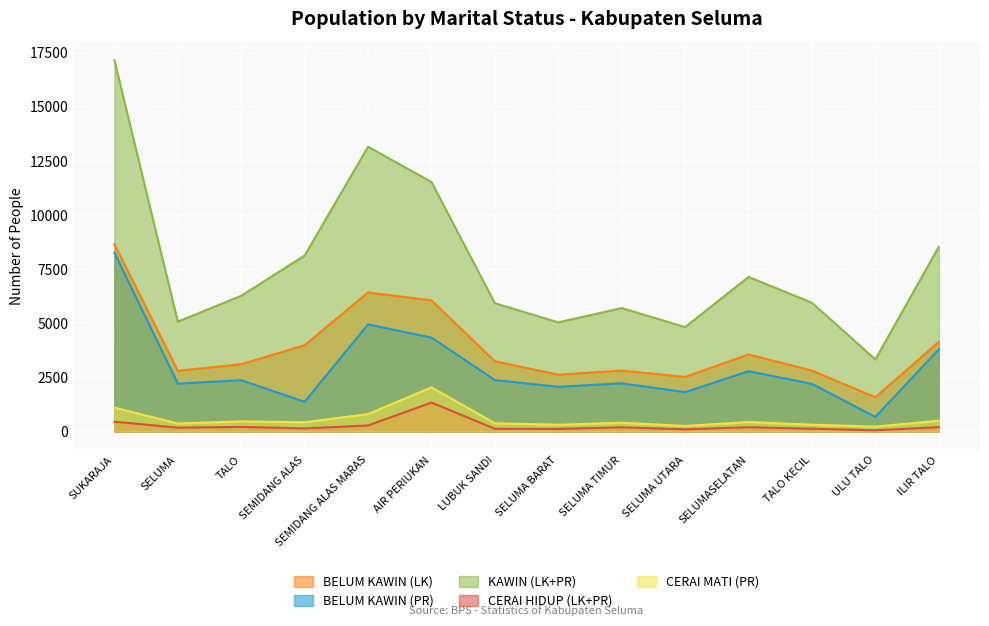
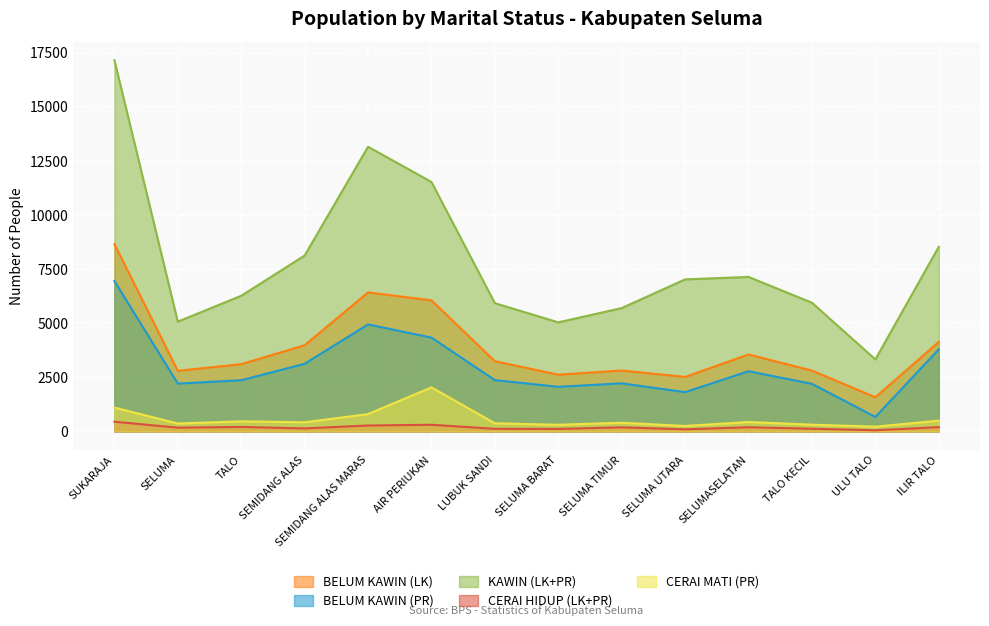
  {
    "BELUM KAWIN (LK)": {
      "SUKARAJA": 8700,
      "SELUMA": 2800,
      "TALO": 3100,
      "SEMIDANG ALAS": 4000,
      "SEMIDANG ALAS MARAS": 6400,
      "AIR PERIUKAN": 6100,
      "LUBUK SANDI": 3200,
      "SELUMA BARAT": 2600,
      "SELUMA TIMUR": 2800,
      "SELUMA UTARA": 2500,
      "SELUMASELATAN": 3600,
      "TALO KECIL": 2800,
      "ULU TALO": 1600,
      "ILIR TALO": 4100
    },
    "BELUM KAWIN (PR)": {
-     "SUKARAJA": 8300,
+     "SUKARAJA": 7000,
      "SELUMA": 2200,
      "TALO": 2400,
-     "SEMIDANG ALAS": 1400,
+     "SEMIDANG ALAS": 3100,
      "SEMIDANG ALAS MARAS": 4900,
      "AIR PERIUKAN": 4300,
      "LUBUK SANDI": 2400,
      "SELUMA BARAT": 2100,
      "SELUMA TIMUR": 2200,
      "SELUMA UTARA": 1800,
      "SELUMASELATAN": 2800,
      "TALO KECIL": 2200,
      "ULU TALO": 700,
      "ILIR TALO": 3800
    },
    "KAWIN (LK+PR)": {
      "SUKARAJA": 17200,
      "SELUMA": 5100,
      "TALO": 6300,
      "SEMIDANG ALAS": 8100,
      "SEMIDANG ALAS MARAS": 13200,
      "AIR PERIUKAN": 11500,
      "LUBUK SANDI": 5900,
      "SELUMA BARAT": 5000,
      "SELUMA TIMUR": 5700,
-     "SELUMA UTARA": 4800,
+     "SELUMA UTARA": 7000,
      "SELUMASELATAN": 7100,
      "TALO KECIL": 5900,
      "ULU TALO": 3300,
      "ILIR TALO": 8500
    },
    "CERAI HIDUP (LK+PR)": {
      "SUKARAJA": 400,
      "SELUMA": 200,
      "TALO": 200,
      "SEMIDANG ALAS": 100,
      "SEMIDANG ALAS MARAS": 300,
-     "AIR PERIUKAN": 1300,
+     "AIR PERIUKAN": 300,
      "LUBUK SANDI": 100,
      "SELUMA BARAT": 100,
      "SELUMA TIMUR": 200,
      "SELUMA UTARA": 100,
      "SELUMASELATAN": 200,
      "TALO KECIL": 100,
      "ULU TALO": 100,
      "ILIR TALO": 200
    },
    "CERAI MATI (PR)": {
      "SUKARAJA": 1100,
      "SELUMA": 400,
      "TALO": 500,
      "SEMIDANG ALAS": 400,
      "SEMIDANG ALAS MARAS": 800,
      "AIR PERIUKAN": 2000,
      "LUBUK SANDI": 400,
      "SELUMA BARAT": 300,
      "SELUMA TIMUR": 400,
      "SELUMA UTARA": 300,
      "SELUMASELATAN": 400,
      "TALO KECIL": 300,
      "ULU TALO": 200,
      "ILIR TALO": 500
    }
  }
